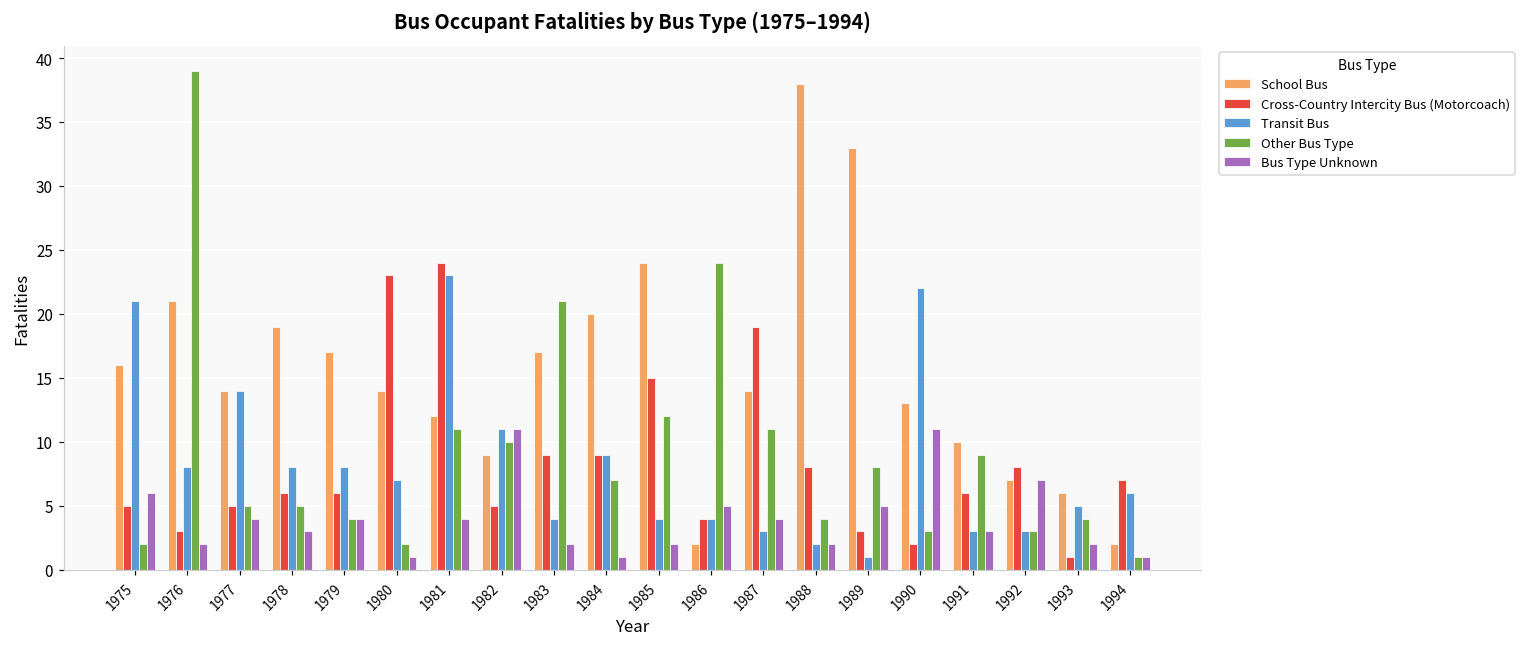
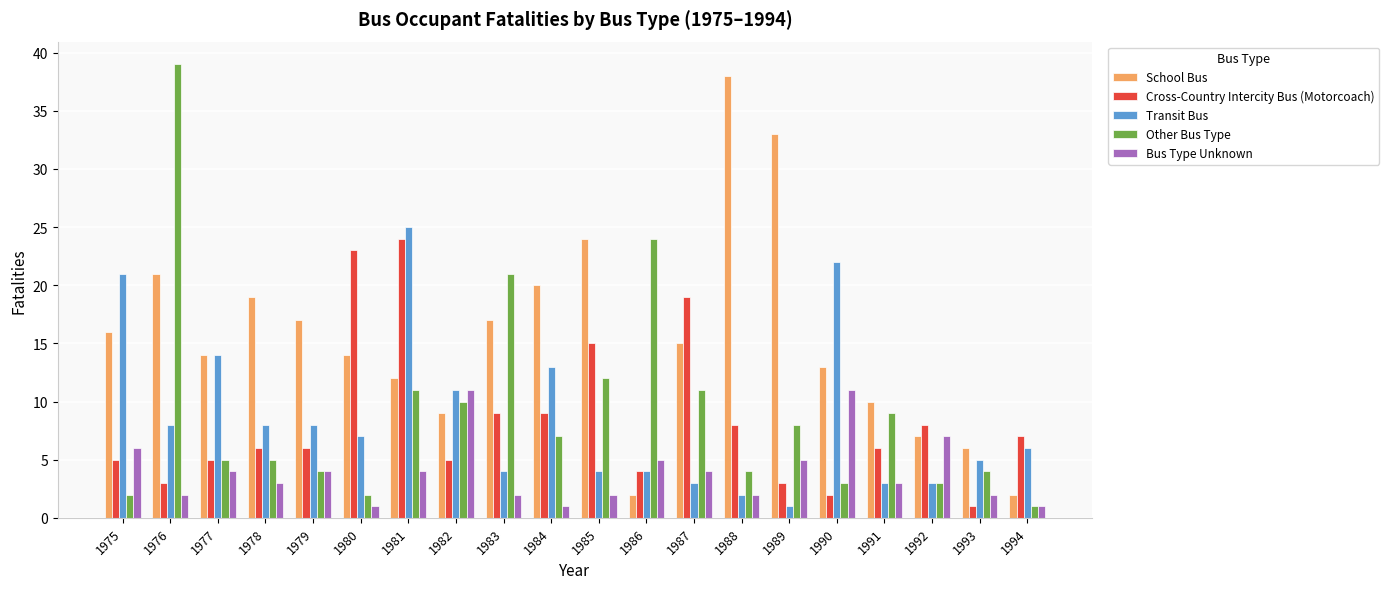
  {
    "School Bus": {
      "1975": 16,
      "1976": 21,
      "1977": 14,
      "1978": 19,
      "1979": 17,
      "1980": 14,
      "1981": 12,
      "1982": 9,
      "1983": 17,
      "1984": 20,
      "1985": 24,
      "1986": 2,
-     "1987": 14,
+     "1987": 15,
      "1988": 38,
      "1989": 33,
      "1990": 13,
      "1991": 10,
      "1992": 7,
      "1993": 6,
      "1994": 2
    },
    "Cross-Country Intercity Bus (Motorcoach)": {
      "1975": 5,
      "1976": 3,
      "1977": 5,
      "1978": 6,
      "1979": 6,
      "1980": 23,
      "1981": 24,
      "1982": 5,
      "1983": 9,
      "1984": 9,
      "1985": 15,
      "1986": 4,
      "1987": 19,
      "1988": 8,
      "1989": 3,
      "1990": 2,
      "1991": 6,
      "1992": 8,
      "1993": 1,
      "1994": 7
    },
    "Transit Bus": {
      "1975": 21,
      "1976": 8,
      "1977": 14,
      "1978": 8,
      "1979": 8,
      "1980": 7,
-     "1981": 23,
+     "1981": 25,
      "1982": 11,
      "1983": 4,
-     "1984": 9,
+     "1984": 13,
      "1985": 4,
      "1986": 4,
      "1987": 3,
      "1988": 2,
      "1989": 1,
      "1990": 22,
      "1991": 3,
      "1992": 3,
      "1993": 5,
      "1994": 6
    },
    "Other Bus Type": {
      "1975": 2,
      "1976": 39,
      "1977": 5,
      "1978": 5,
      "1979": 4,
      "1980": 2,
      "1981": 11,
      "1982": 10,
      "1983": 21,
      "1984": 7,
      "1985": 12,
      "1986": 24,
      "1987": 11,
      "1988": 4,
      "1989": 8,
      "1990": 3,
      "1991": 9,
      "1992": 3,
      "1993": 4,
      "1994": 1
    },
    "Bus Type Unknown": {
      "1975": 6,
      "1976": 2,
      "1977": 4,
      "1978": 3,
      "1979": 4,
      "1980": 1,
      "1981": 4,
      "1982": 11,
      "1983": 2,
      "1984": 1,
      "1985": 2,
      "1986": 5,
      "1987": 4,
      "1988": 2,
      "1989": 5,
      "1990": 11,
      "1991": 3,
      "1992": 7,
      "1993": 2,
      "1994": 1
    }
  }
